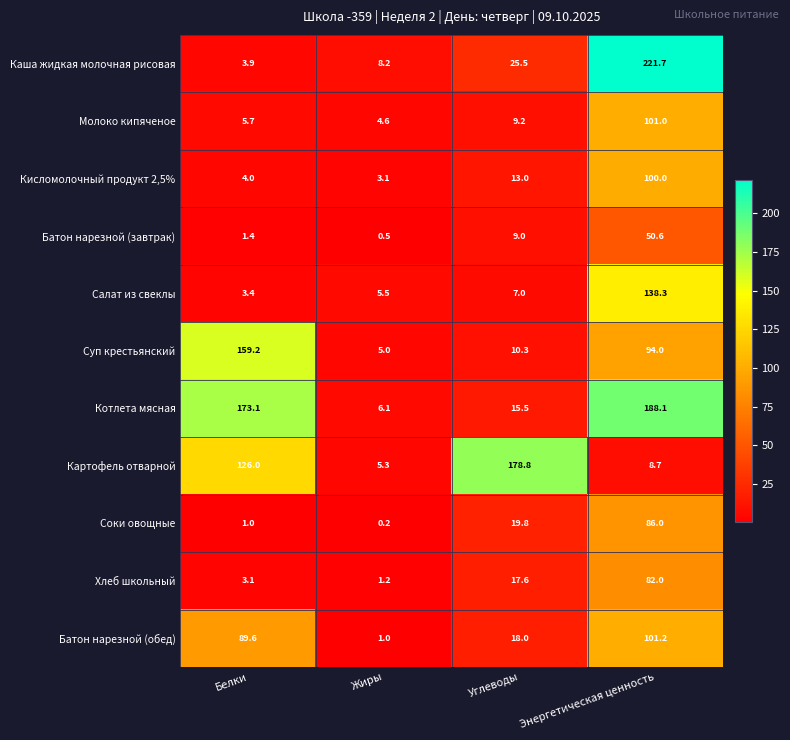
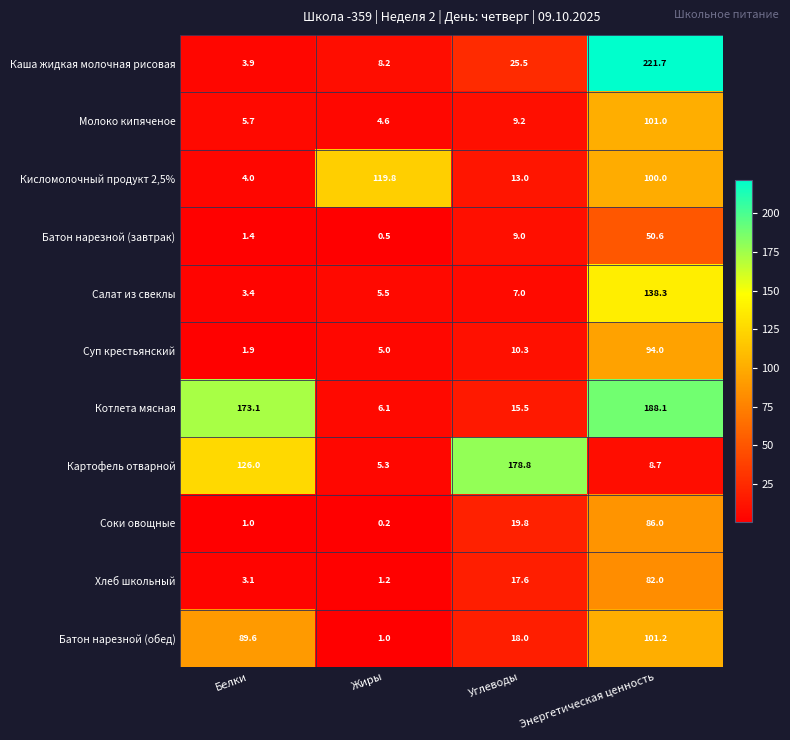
  {
    "Каша жидкая молочная рисовая": {
      "Белки": 3.9,
      "Жиры": 8.2,
      "Углеводы": 25.5,
      "Энергетическая ценность": 221.7
    },
    "Молоко кипяченое": {
      "Белки": 5.7,
      "Жиры": 4.6,
      "Углеводы": 9.2,
      "Энергетическая ценность": 101.0
    },
    "Кисломолочный продукт 2,5%": {
      "Белки": 4.0,
-     "Жиры": 3.1,
+     "Жиры": 119.8,
      "Углеводы": 13.0,
      "Энергетическая ценность": 100.0
    },
    "Батон нарезной (завтрак)": {
      "Белки": 1.4,
      "Жиры": 0.5,
      "Углеводы": 9.0,
      "Энергетическая ценность": 50.6
    },
    "Салат из свеклы": {
      "Белки": 3.4,
      "Жиры": 5.5,
      "Углеводы": 7.0,
      "Энергетическая ценность": 138.3
    },
    "Суп крестьянский": {
-     "Белки": 159.2,
+     "Белки": 1.9,
      "Жиры": 5.0,
      "Углеводы": 10.3,
      "Энергетическая ценность": 94.0
    },
    "Котлета мясная": {
      "Белки": 173.1,
      "Жиры": 6.1,
      "Углеводы": 15.5,
      "Энергетическая ценность": 188.1
    },
    "Картофель отварной": {
      "Белки": 126.0,
      "Жиры": 5.3,
      "Углеводы": 178.8,
      "Энергетическая ценность": 8.7
    },
    "Соки овощные": {
      "Белки": 1.0,
      "Жиры": 0.2,
      "Углеводы": 19.8,
      "Энергетическая ценность": 86.0
    },
    "Хлеб школьный": {
      "Белки": 3.1,
      "Жиры": 1.2,
      "Углеводы": 17.6,
      "Энергетическая ценность": 82.0
    },
    "Батон нарезной (обед)": {
      "Белки": 89.6,
      "Жиры": 1.0,
      "Углеводы": 18.0,
      "Энергетическая ценность": 101.2
    }
  }
